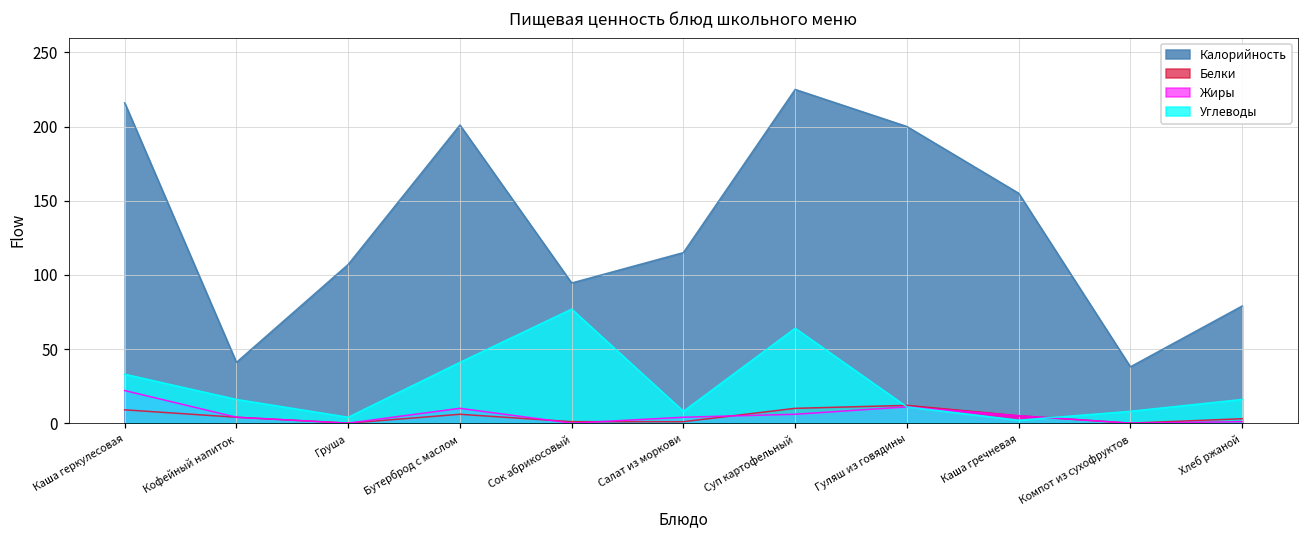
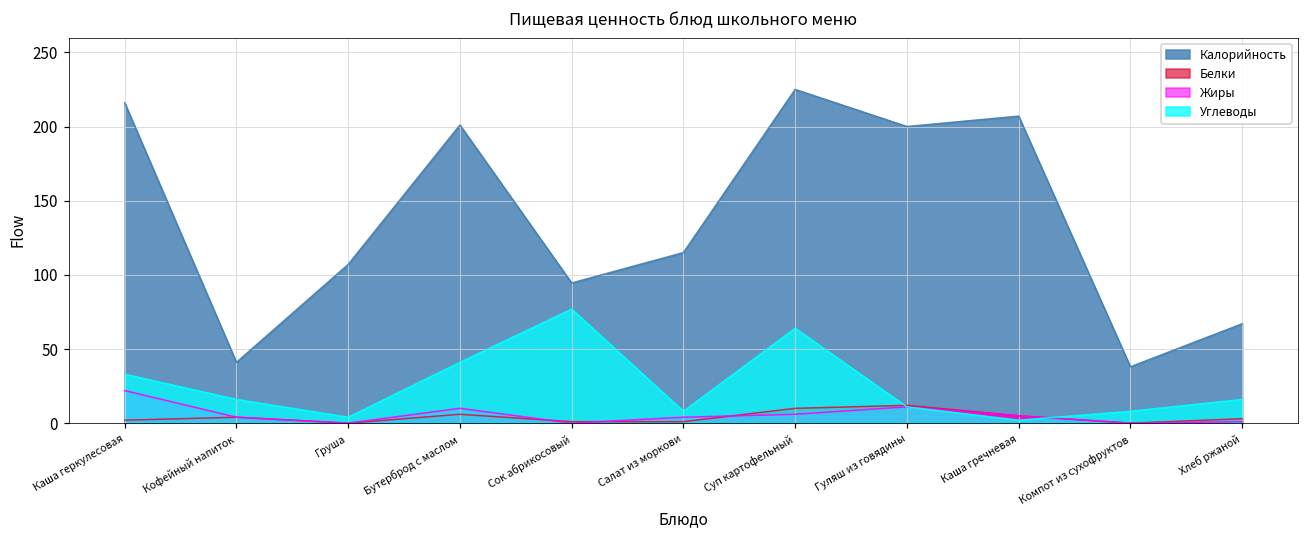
  {
    "Калорийность": {
      "Каша геркулесовая": 216,
      "Кофейный напиток": 41,
      "Груша": 107,
      "Бутерброд с маслом": 201,
      "Сок абрикосовый": 95,
      "Салат из моркови": 115,
      "Суп картофельный": 225,
      "Гуляш из говядины": 200,
-     "Каша гречневая": 155,
+     "Каша гречневая": 207,
      "Компот из сухофруктов": 38,
-     "Хлеб ржаной": 79
+     "Хлеб ржаной": 67
    },
    "Белки": {
-     "Каша геркулесовая": 9,
+     "Каша геркулесовая": 2,
      "Бутерброд с маслом": 6,
      "Салат из моркови": 1,
      "Суп картофельный": 10,
      "Хлеб ржаной": 3
    },
    "Жиры": {
      "Каша геркулесовая": 22,
      "Бутерброд с маслом": 10,
      "Салат из моркови": 4,
      "Суп картофельный": 6,
      "Хлеб ржаной": 1
    },
    "Углеводы": {
      "Каша геркулесовая": 33,
      "Кофейный напиток": 16,
      "Груша": 4,
      "Бутерброд с маслом": 41,
      "Сок абрикосовый": 77,
      "Салат из моркови": 8,
      "Суп картофельный": 64,
      "Каша гречневая": 2,
      "Компот из сухофруктов": 8,
      "Хлеб ржаной": 16
    }
  }
